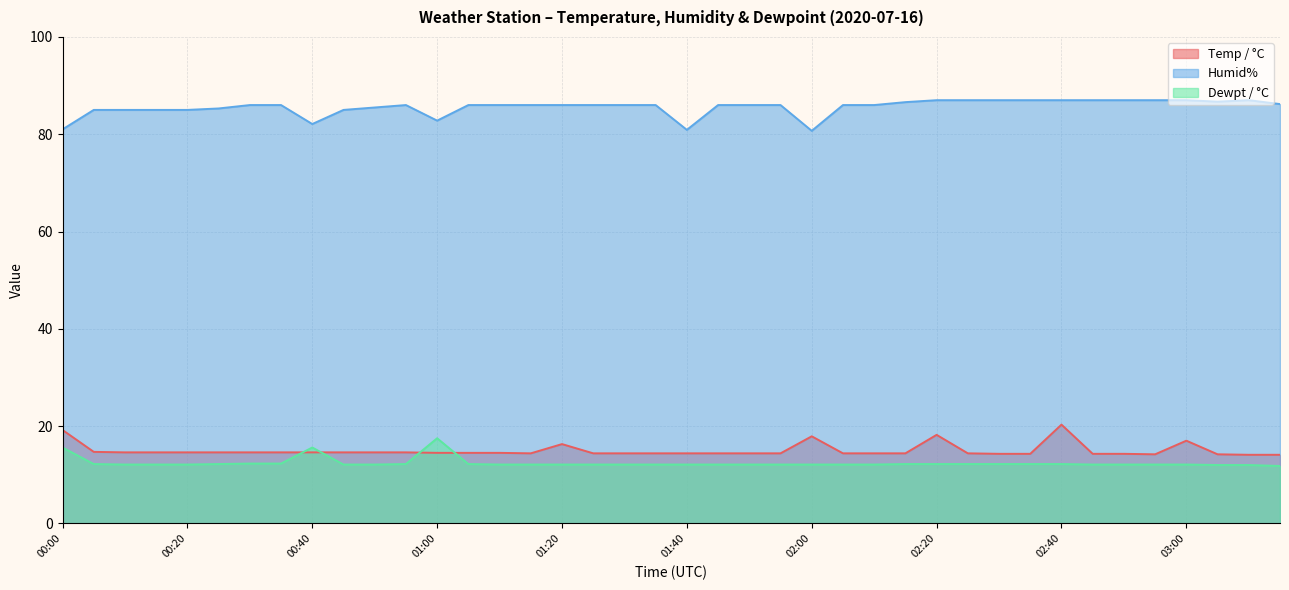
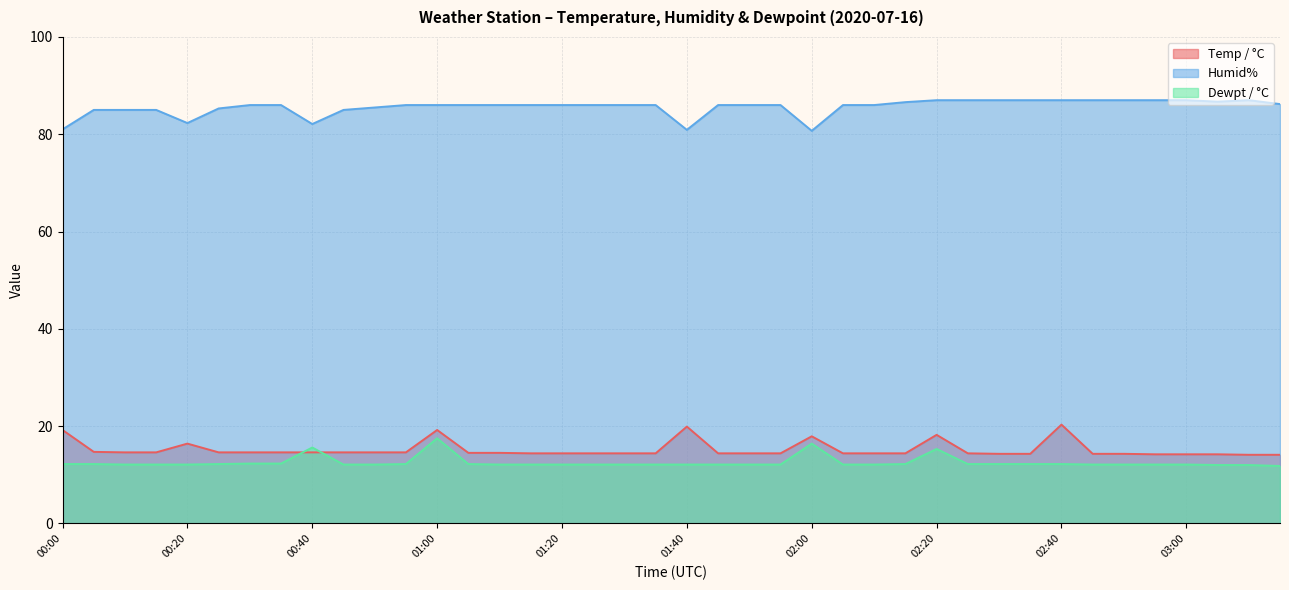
  {
    "Temp / °C": {
      "00:00": 19,
-     "00:20": 15,
+     "00:20": 16,
      "00:40": 15,
-     "01:00": 15,
-     "01:20": 16,
-     "01:40": 14,
+     "01:00": 19,
+     "01:20": 14,
+     "01:40": 20,
      "02:00": 18,
      "02:20": 18,
      "02:40": 20,
-     "03:00": 17
+     "03:00": 14
    },
    "Humid%": {
      "00:00": 81,
-     "00:20": 85,
+     "00:20": 82,
      "00:40": 82,
-     "01:00": 83,
+     "01:00": 86,
      "01:20": 86,
      "01:40": 81,
      "02:00": 81,
      "02:20": 87,
      "02:40": 87
    },
    "Dewpt / °C": {
-     "00:00": 16,
+     "00:00": 12,
      "00:20": 12,
      "00:40": 16,
      "01:00": 18,
      "01:20": 12,
      "01:40": 12,
-     "02:00": 12,
-     "02:20": 12,
+     "02:00": 16,
+     "02:20": 15,
      "02:40": 12,
      "03:00": 12
    }
  }
